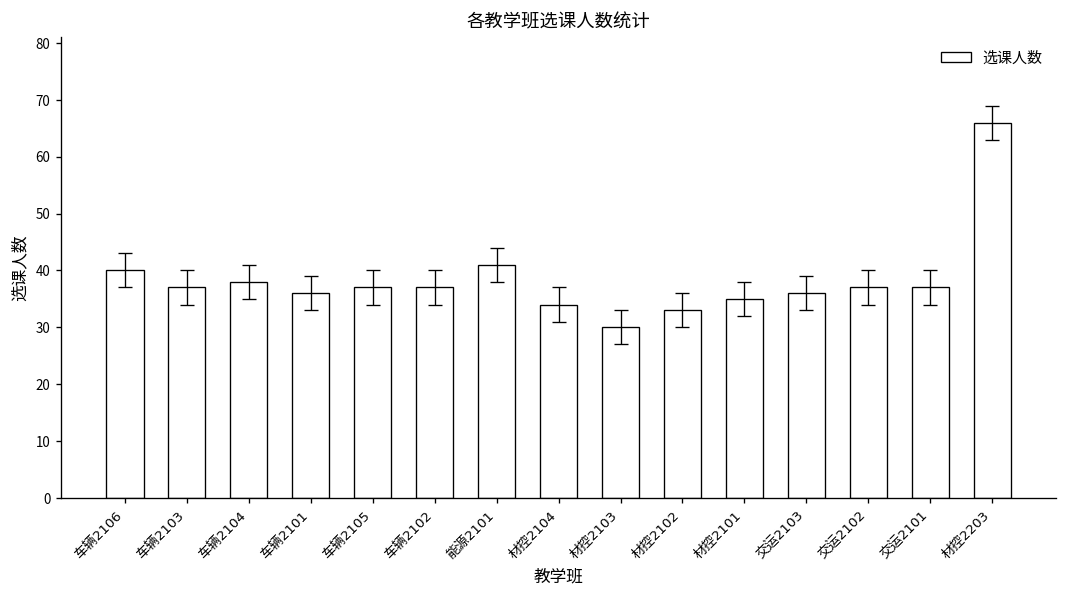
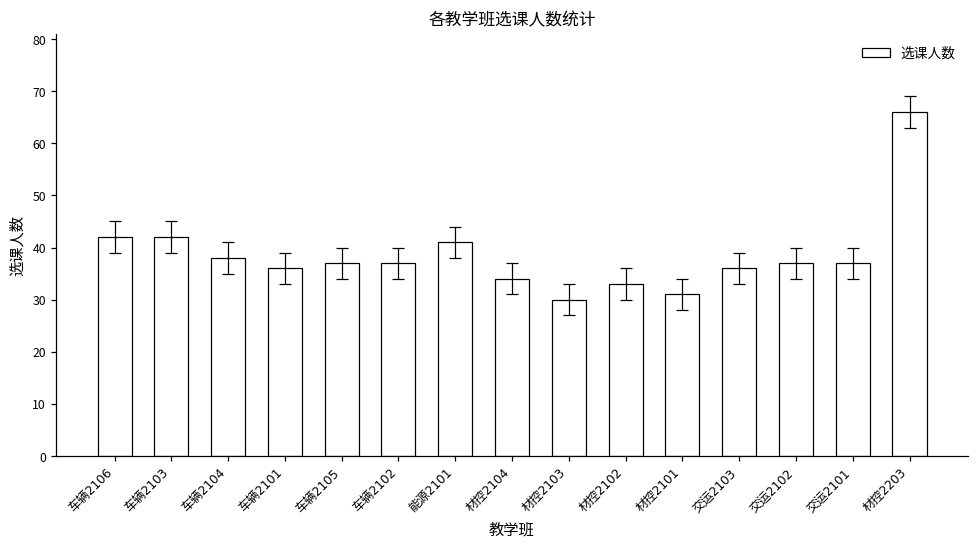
  {
    "选课人数": {
-     "车辆2106": 40,
-     "车辆2103": 37,
+     "车辆2106": 42,
+     "车辆2103": 42,
      "车辆2104": 38,
      "车辆2101": 36,
      "车辆2105": 37,
      "车辆2102": 37,
      "能源2101": 41,
      "材控2104": 34,
      "材控2103": 30,
      "材控2102": 33,
-     "材控2101": 35,
+     "材控2101": 31,
      "交运2103": 36,
      "交运2102": 37,
      "交运2101": 37,
      "材控2203": 66
    }
  }
